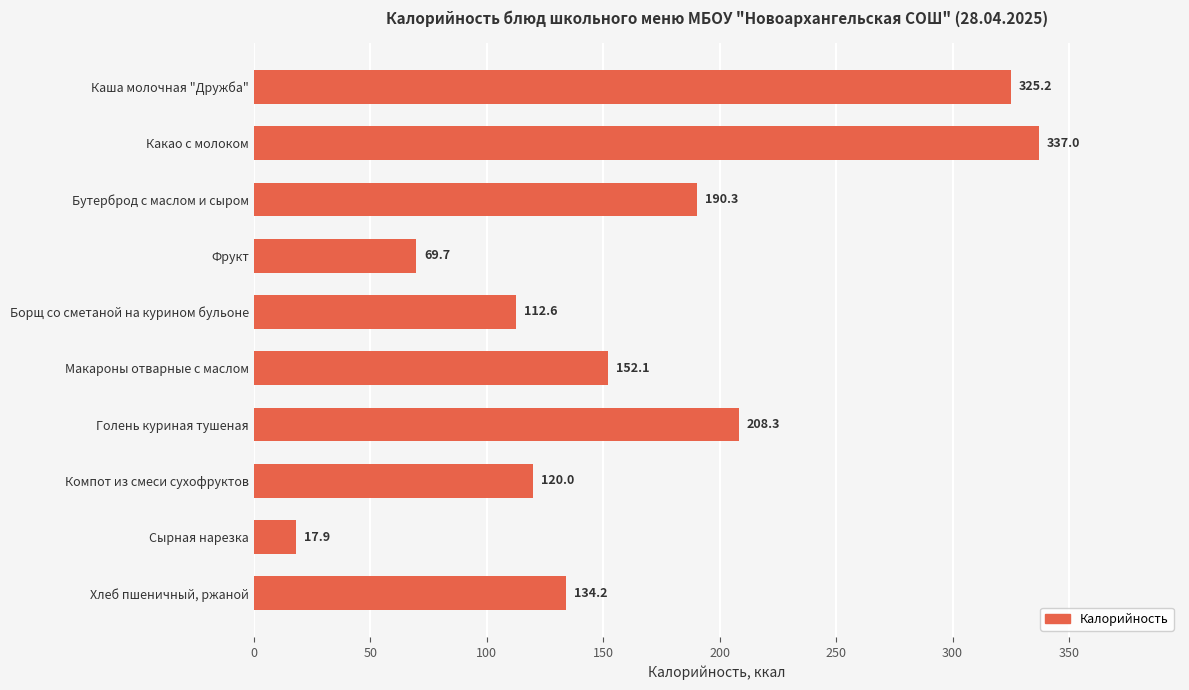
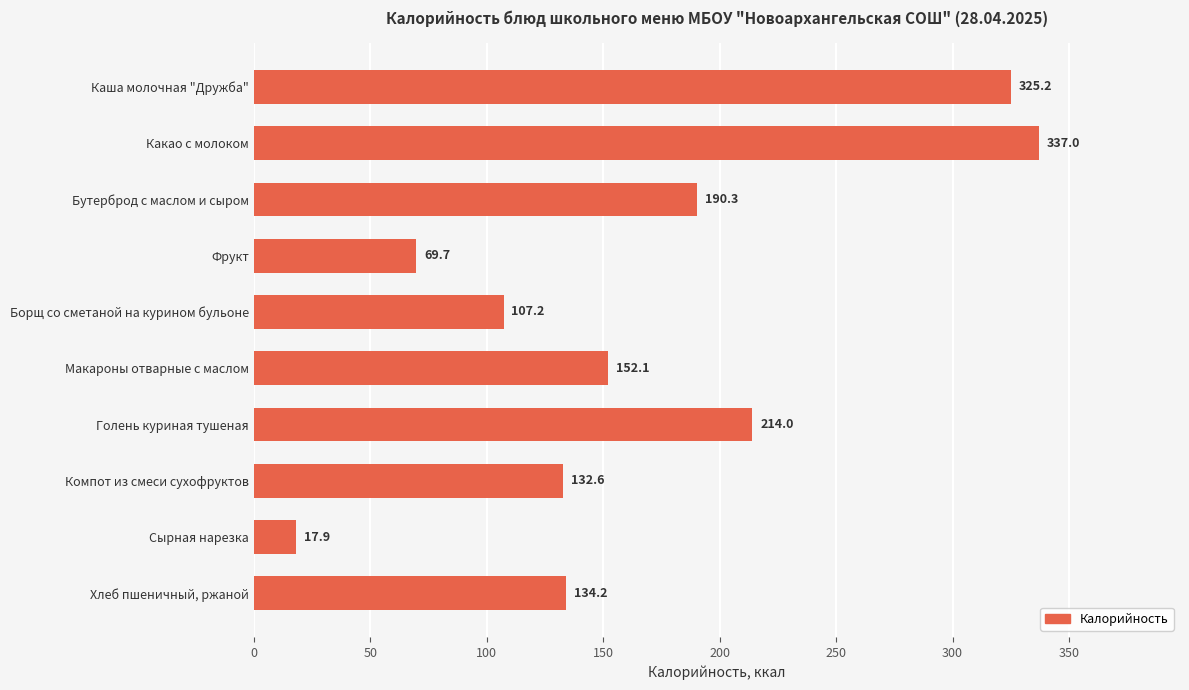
  {
    "Каша молочная \"Дружба\"": 325.2,
    "Какао с молоком": 337.0,
    "Бутерброд с маслом и сыром": 190.3,
    "Фрукт": 69.7,
-   "Борщ со сметаной на курином бульоне": 112.6,
+   "Борщ со сметаной на курином бульоне": 107.2,
    "Макароны отварные с маслом": 152.1,
-   "Голень куриная тушеная": 208.3,
-   "Компот из смеси сухофруктов": 120.0,
+   "Голень куриная тушеная": 214.0,
+   "Компот из смеси сухофруктов": 132.6,
    "Сырная нарезка": 17.9,
    "Хлеб пшеничный, ржаной": 134.2
  }
